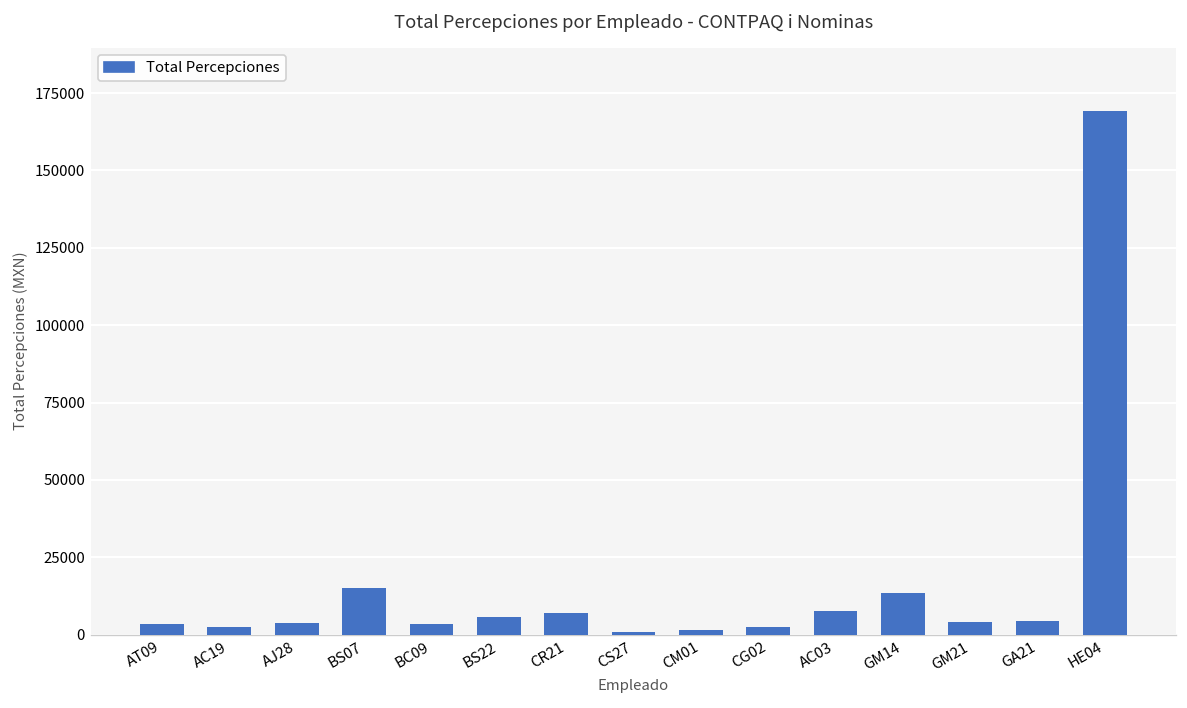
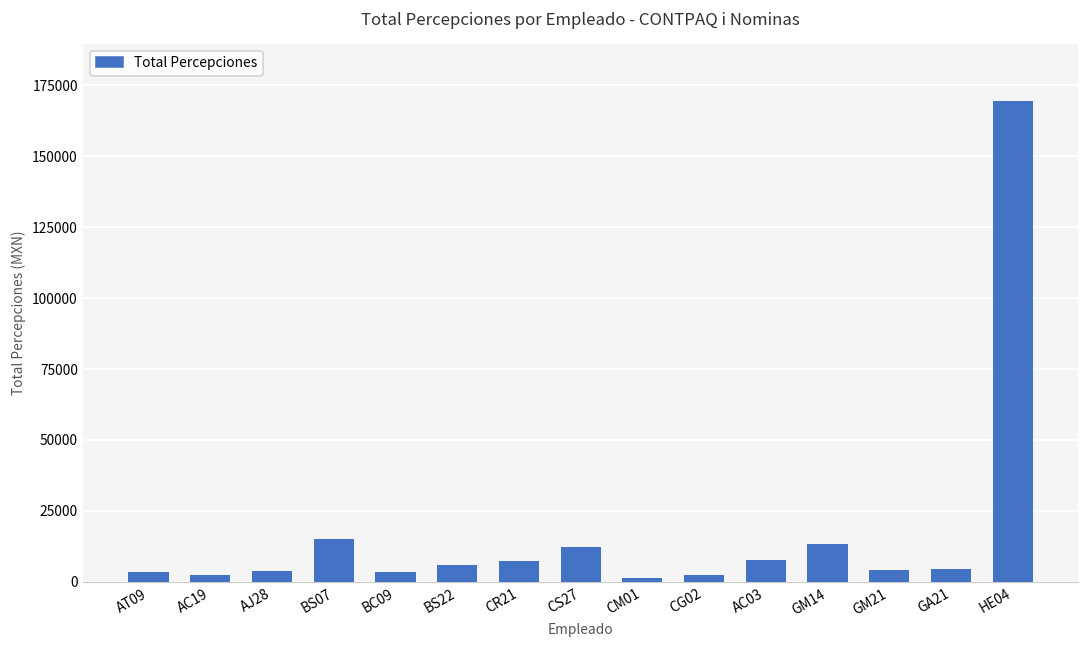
  {
    "AT09": 3000,
    "AC19": 3000,
    "AJ28": 4000,
    "BS07": 15000,
    "BC09": 3000,
    "BS22": 6000,
    "CR21": 7000,
-   "CS27": 1000,
+   "CS27": 12000,
    "CM01": 1000,
    "CG02": 3000,
    "AC03": 8000,
    "GM14": 13000,
    "GM21": 4000,
    "GA21": 4000,
    "HE04": 169000
  }
